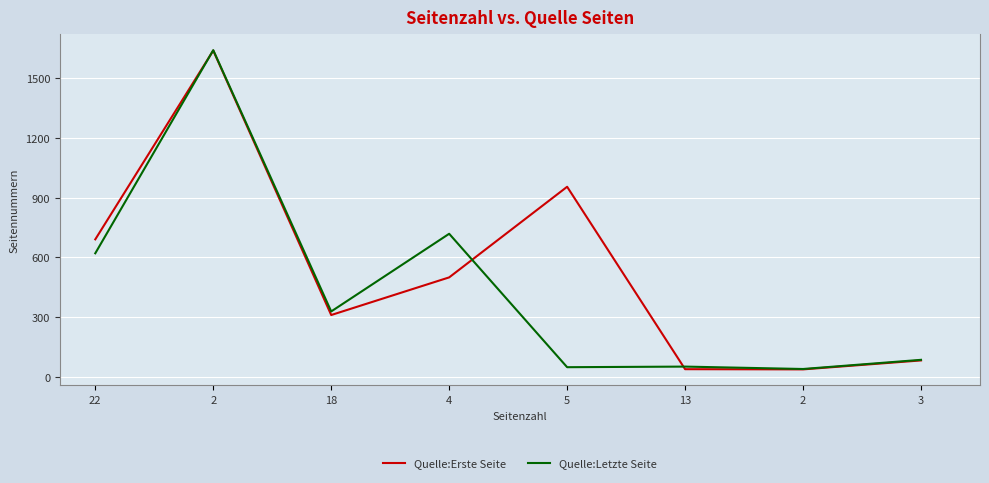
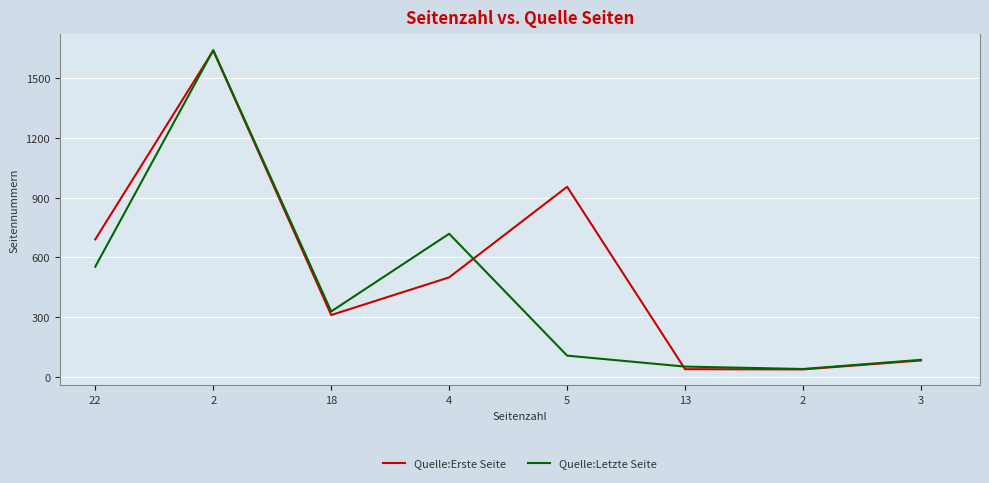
  {
    "Quelle:Erste Seite": {
      "22": 690,
      "18": 310,
      "4": 500,
      "5": 960,
      "13": 40
    },
    "Quelle:Letzte Seite": {
-     "22": 620,
+     "22": 550,
      "18": 330,
      "4": 720,
-     "5": 50,
+     "5": 110,
      "13": 50
    }
  }
